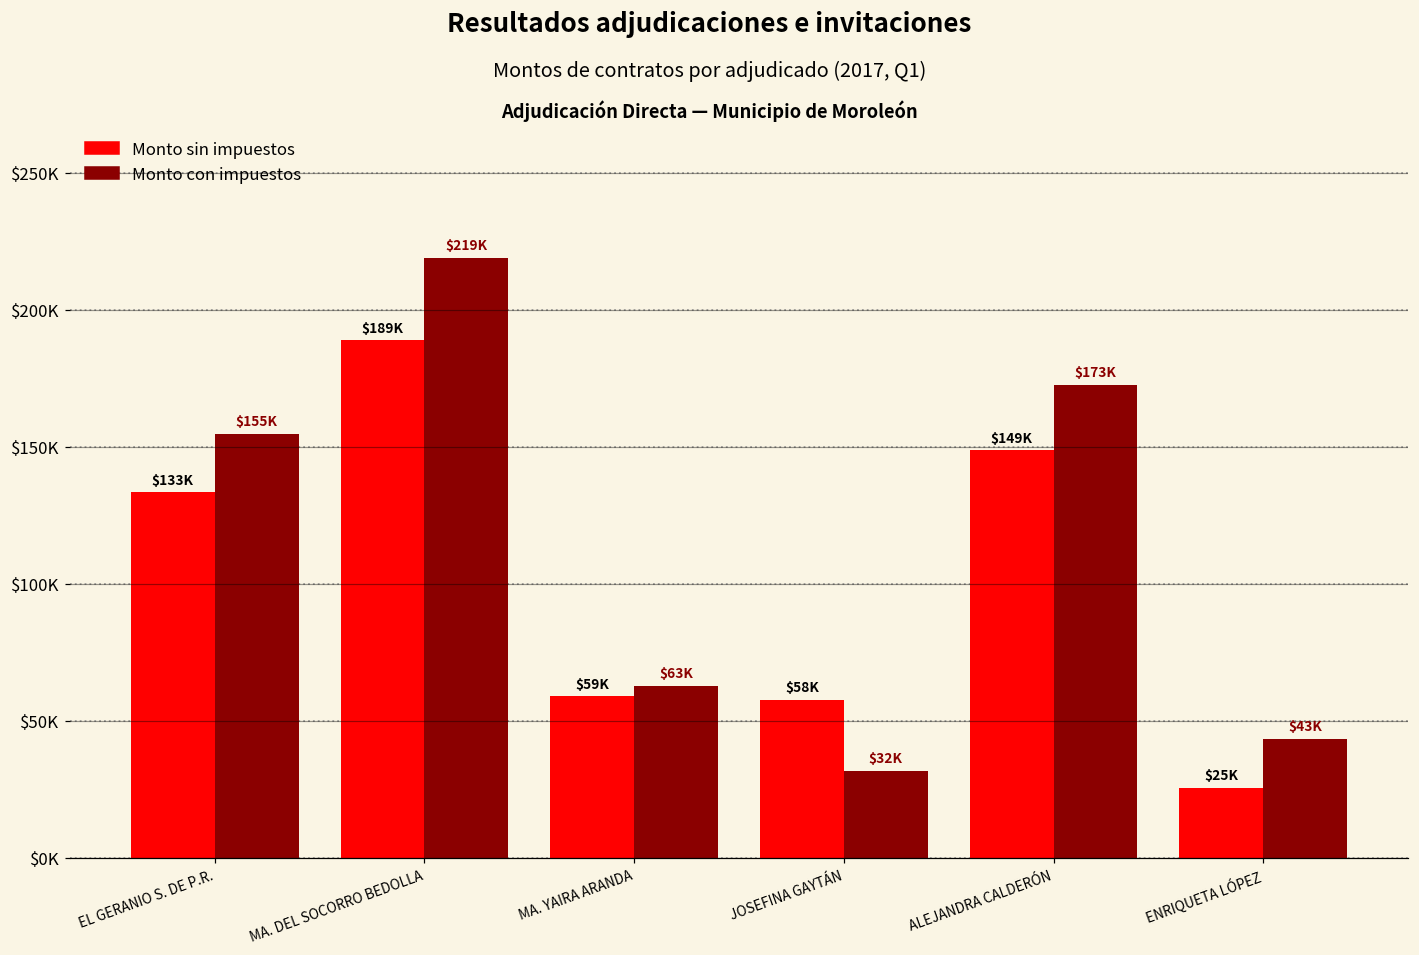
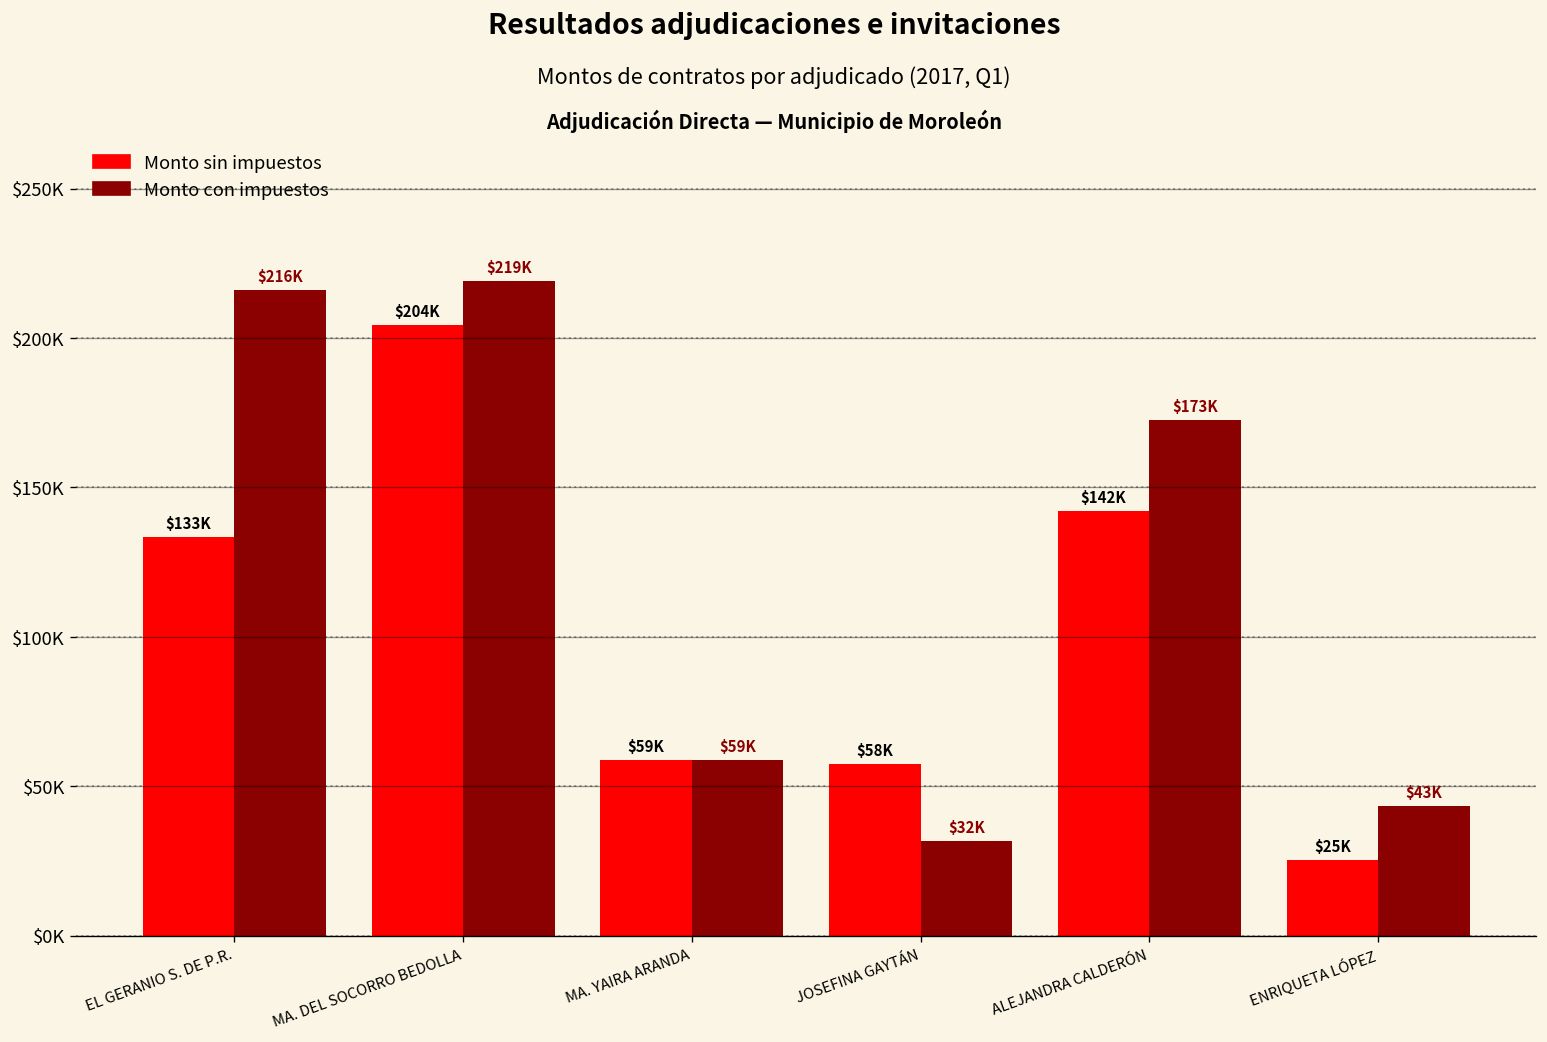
  {
    "Monto sin impuestos": {
      "EL GERANIO S. DE P.R.": "$133K",
-     "MA. DEL SOCORRO BEDOLLA": "$189K",
+     "MA. DEL SOCORRO BEDOLLA": "$204K",
      "MA. YAIRA ARANDA": "$59K",
      "JOSEFINA GAYTÁN": "$58K",
-     "ALEJANDRA CALDERÓN": "$149K",
+     "ALEJANDRA CALDERÓN": "$142K",
      "ENRIQUETA LÓPEZ": "$25K"
    },
    "Monto con impuestos": {
-     "EL GERANIO S. DE P.R.": "$155K",
+     "EL GERANIO S. DE P.R.": "$216K",
      "MA. DEL SOCORRO BEDOLLA": "$219K",
-     "MA. YAIRA ARANDA": "$63K",
+     "MA. YAIRA ARANDA": "$59K",
      "JOSEFINA GAYTÁN": "$32K",
      "ALEJANDRA CALDERÓN": "$173K",
      "ENRIQUETA LÓPEZ": "$43K"
    }
  }
